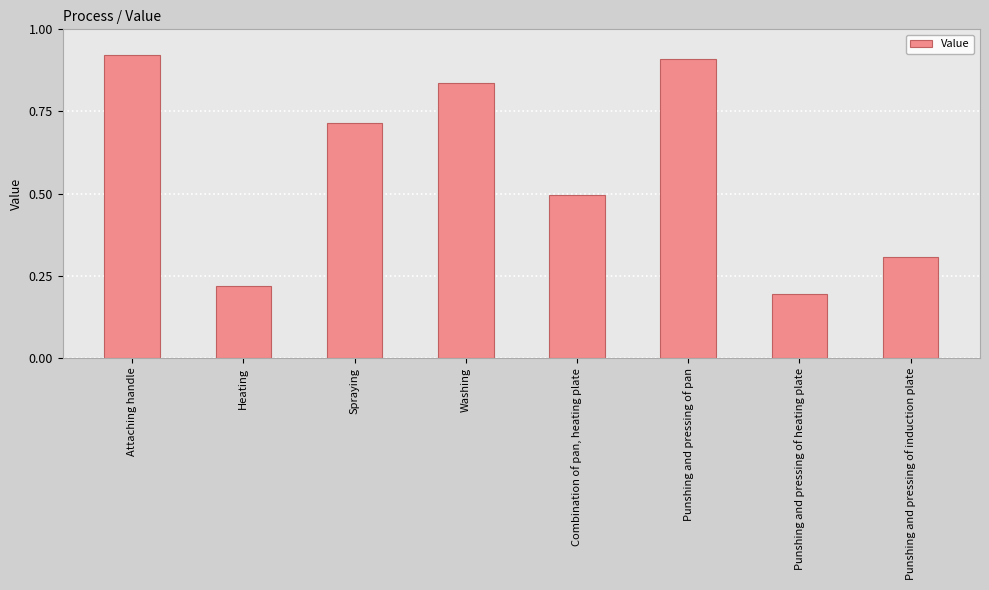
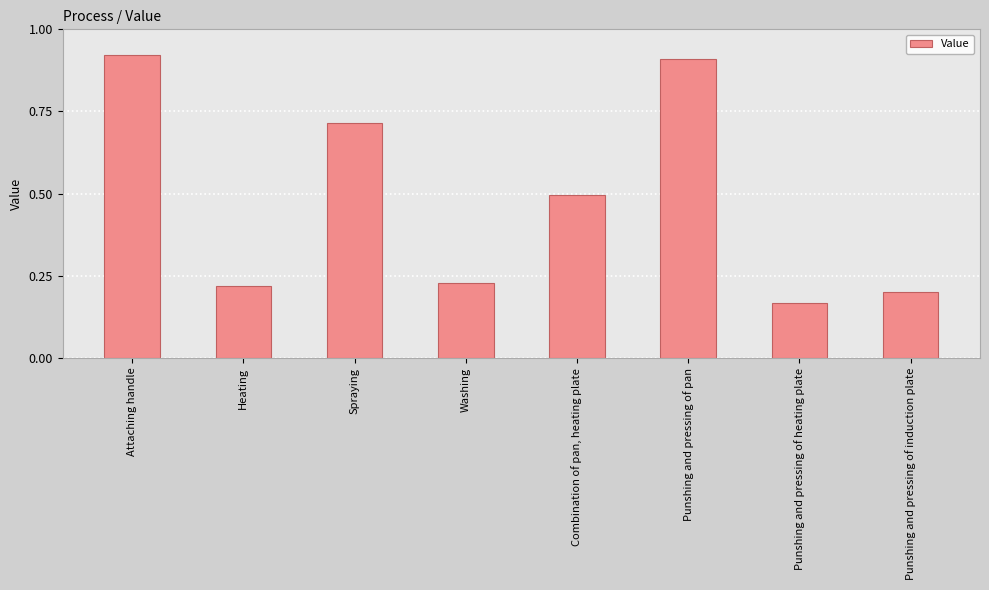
  {
    "Attaching handle": 0.92,
    "Heating": 0.22,
    "Spraying": 0.72,
-   "Washing": 0.84,
+   "Washing": 0.23,
    "Combination of pan, heating plate": 0.50,
    "Punshing and pressing of pan": 0.91,
-   "Punshing and pressing of heating plate": 0.19,
-   "Punshing and pressing of induction plate": 0.31
+   "Punshing and pressing of heating plate": 0.17,
+   "Punshing and pressing of induction plate": 0.20
  }
